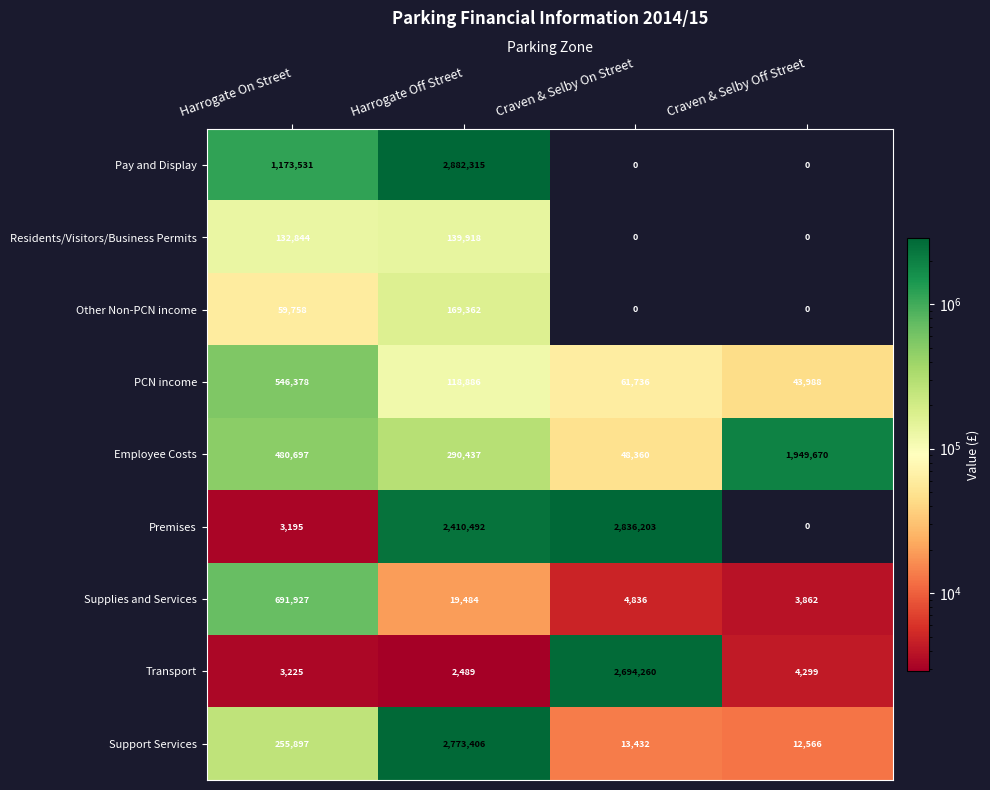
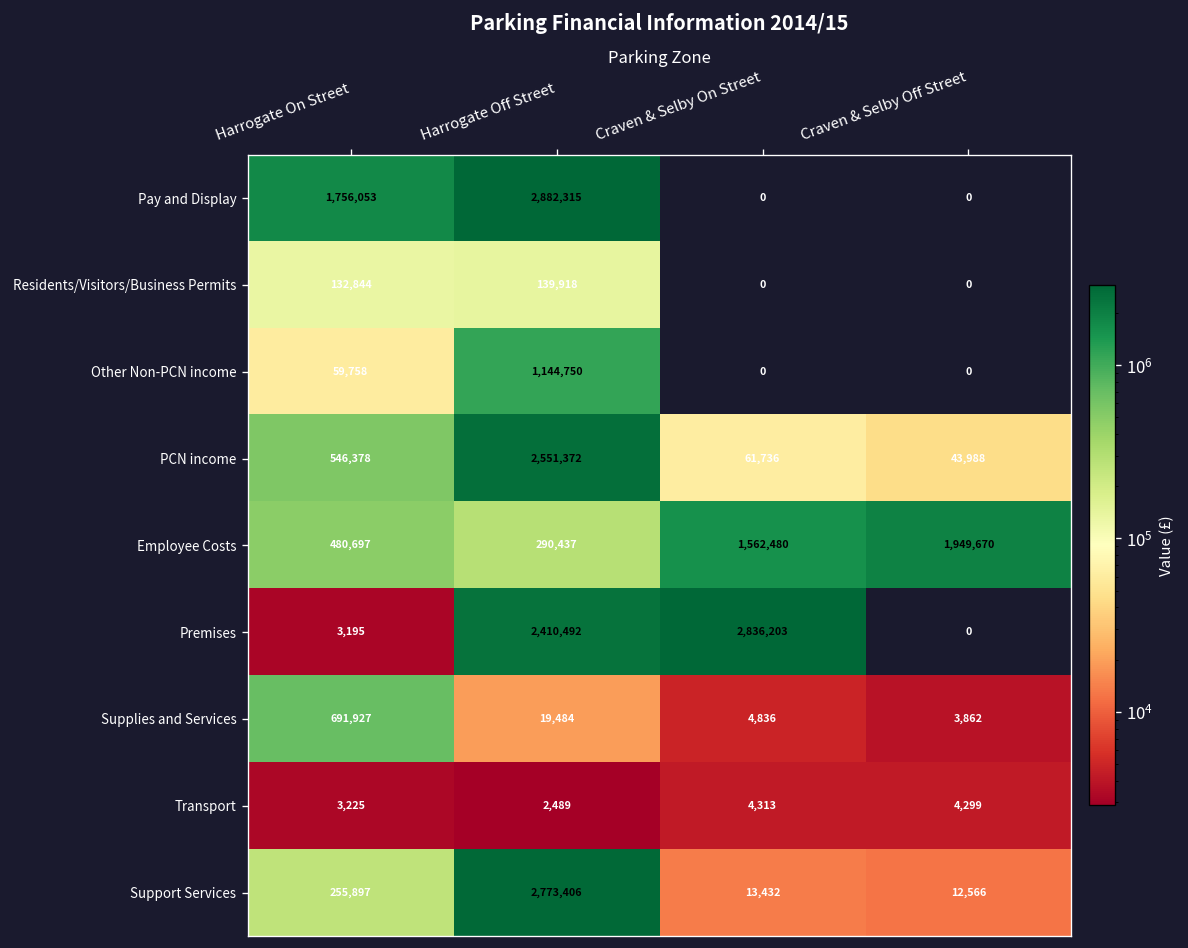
  {
    "Pay and Display": {
-     "Harrogate On Street": "1,173,531",
+     "Harrogate On Street": "1,756,053",
      "Harrogate Off Street": "2,882,315",
      "Craven & Selby On Street": "0",
      "Craven & Selby Off Street": "0"
    },
    "Residents/Visitors/Business Permits": {
      "Harrogate On Street": "132,844",
      "Harrogate Off Street": "139,918",
      "Craven & Selby On Street": "0",
      "Craven & Selby Off Street": "0"
    },
    "Other Non-PCN income": {
      "Harrogate On Street": "59,758",
-     "Harrogate Off Street": "169,362",
+     "Harrogate Off Street": "1,144,750",
      "Craven & Selby On Street": "0",
      "Craven & Selby Off Street": "0"
    },
    "PCN income": {
      "Harrogate On Street": "546,378",
-     "Harrogate Off Street": "118,886",
+     "Harrogate Off Street": "2,551,372",
      "Craven & Selby On Street": "61,736",
      "Craven & Selby Off Street": "43,988"
    },
    "Employee Costs": {
      "Harrogate On Street": "480,697",
      "Harrogate Off Street": "290,437",
-     "Craven & Selby On Street": "48,360",
+     "Craven & Selby On Street": "1,562,480",
      "Craven & Selby Off Street": "1,949,670"
    },
    "Premises": {
      "Harrogate On Street": "3,195",
      "Harrogate Off Street": "2,410,492",
      "Craven & Selby On Street": "2,836,203",
      "Craven & Selby Off Street": "0"
    },
    "Supplies and Services": {
      "Harrogate On Street": "691,927",
      "Harrogate Off Street": "19,484",
      "Craven & Selby On Street": "4,836",
      "Craven & Selby Off Street": "3,862"
    },
    "Transport": {
      "Harrogate On Street": "3,225",
      "Harrogate Off Street": "2,489",
-     "Craven & Selby On Street": "2,694,260",
+     "Craven & Selby On Street": "4,313",
      "Craven & Selby Off Street": "4,299"
    },
    "Support Services": {
      "Harrogate On Street": "255,897",
      "Harrogate Off Street": "2,773,406",
      "Craven & Selby On Street": "13,432",
      "Craven & Selby Off Street": "12,566"
    }
  }
